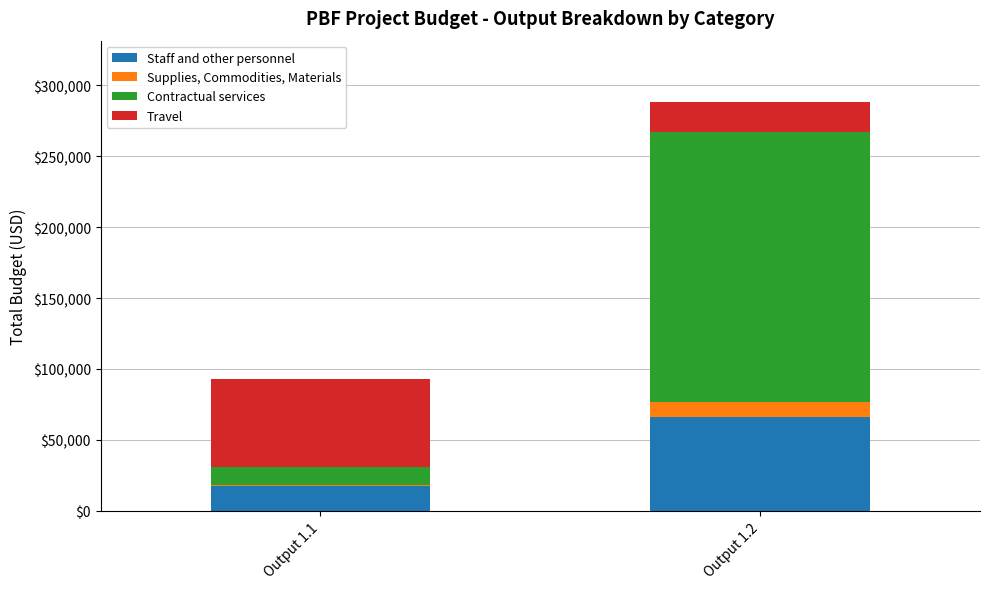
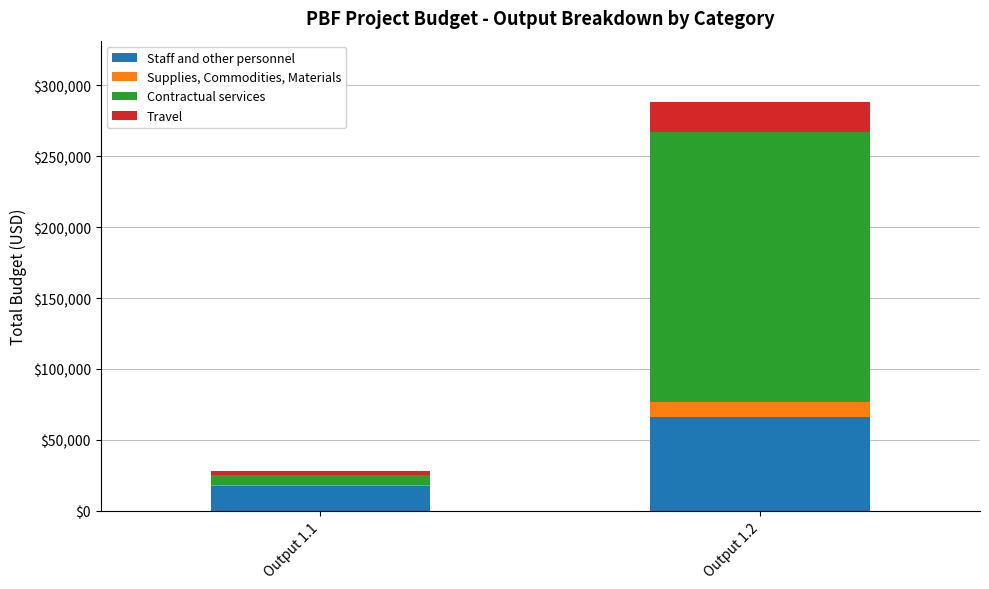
  {
    "Staff and other personnel": {
      "Output 1.1": "$17,000",
      "Output 1.2": "$66,000"
    },
    "Supplies, Commodities, Materials": {
      "Output 1.2": "$10,000"
    },
    "Contractual services": {
-     "Output 1.1": "$13,000",
+     "Output 1.1": "$7,000",
      "Output 1.2": "$190,000"
    },
    "Travel": {
-     "Output 1.1": "$62,000",
+     "Output 1.1": "$3,000",
      "Output 1.2": "$21,000"
    }
  }
